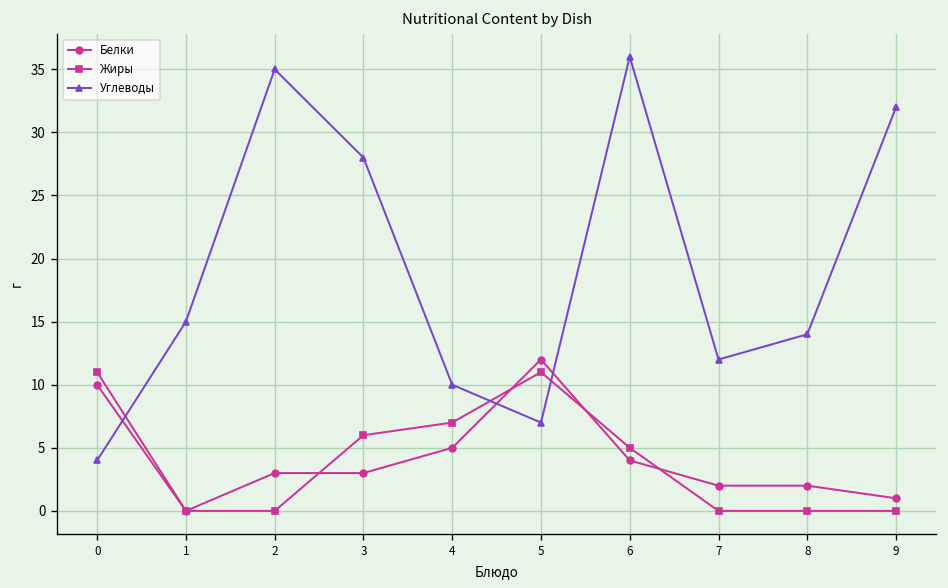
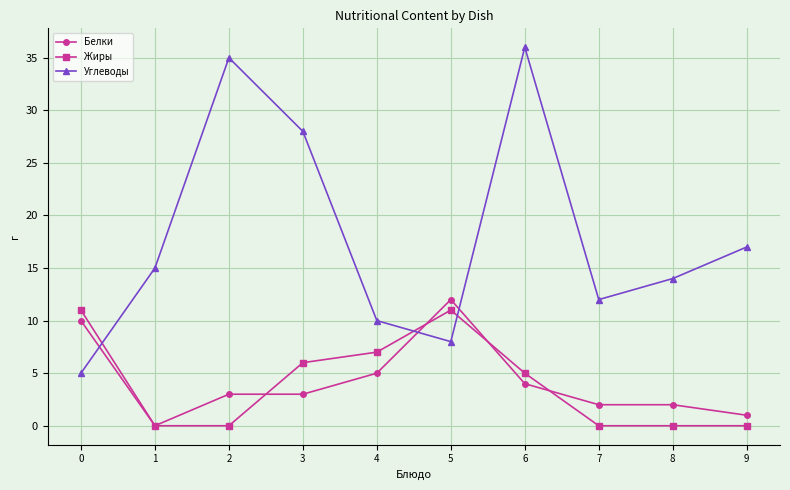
  {
    "Углеводы": {
-     "0": 4,
+     "0": 5,
      "1": 15,
      "2": 35,
      "3": 28,
      "4": 10,
-     "5": 7,
+     "5": 8,
      "6": 36,
      "7": 12,
      "8": 14,
-     "9": 32
+     "9": 17
    }
  }
